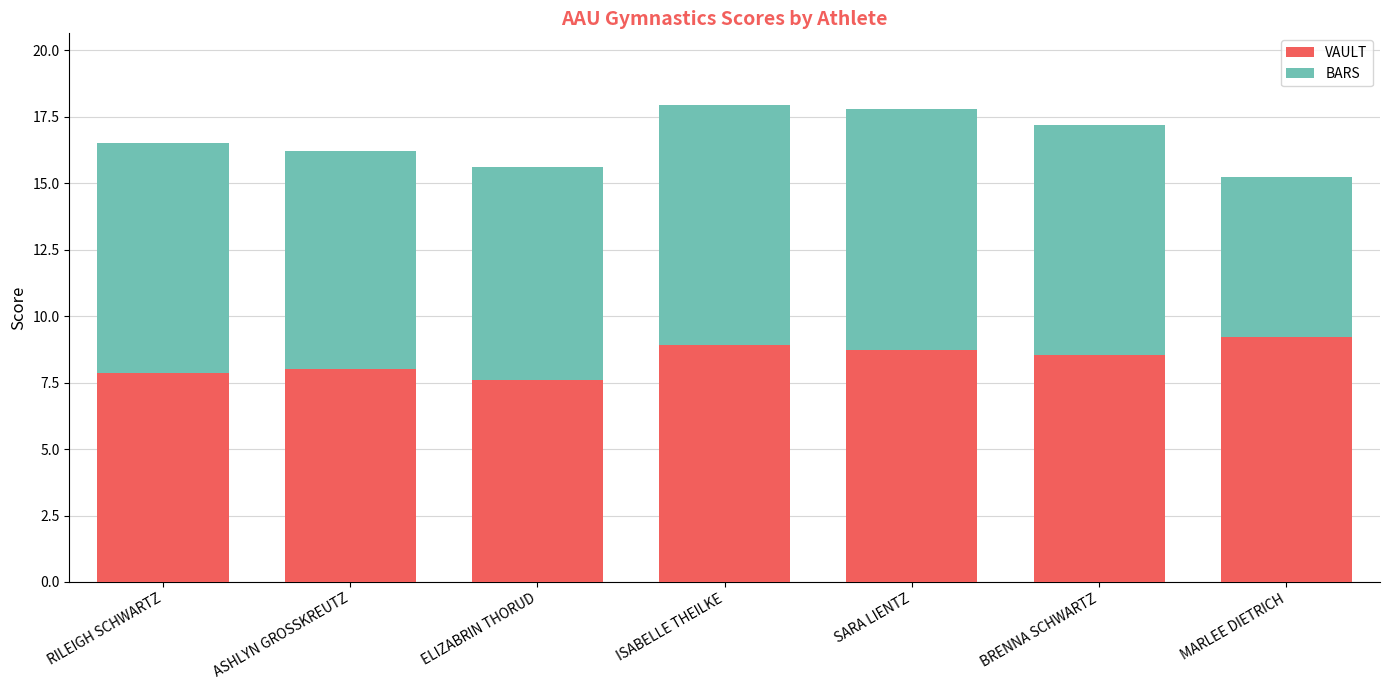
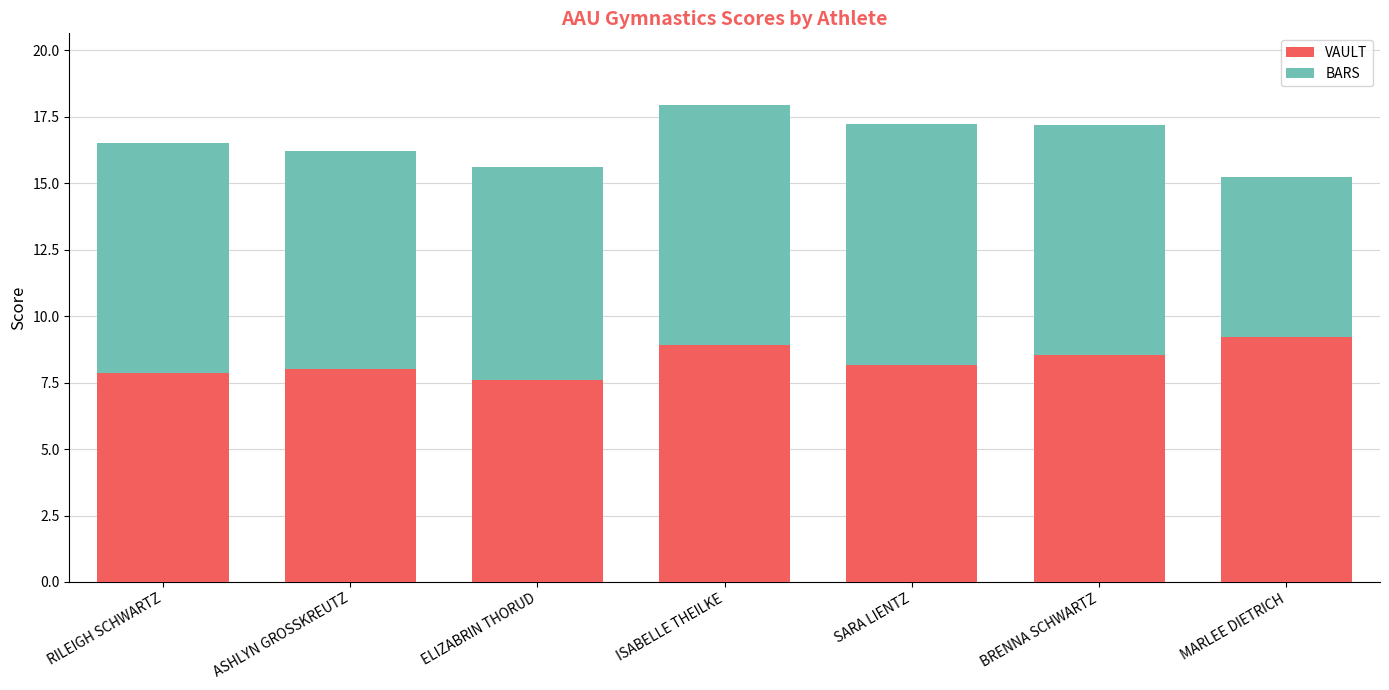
  {
    "VAULT": {
      "RILEIGH SCHWARTZ": 7.9,
      "ASHLYN GROSSKREUTZ": 8.0,
      "ELIZABRIN THORUD": 7.6,
      "ISABELLE THEILKE": 8.9,
-     "SARA LIENTZ": 8.7,
+     "SARA LIENTZ": 8.2,
      "BRENNA SCHWARTZ": 8.6,
      "MARLEE DIETRICH": 9.2
    },
    "BARS": {
      "RILEIGH SCHWARTZ": 8.6,
      "ASHLYN GROSSKREUTZ": 8.2,
      "ELIZABRIN THORUD": 8.0,
      "ISABELLE THEILKE": 9.1,
      "SARA LIENTZ": 9.1,
      "BRENNA SCHWARTZ": 8.7,
      "MARLEE DIETRICH": 6.0
    }
  }
